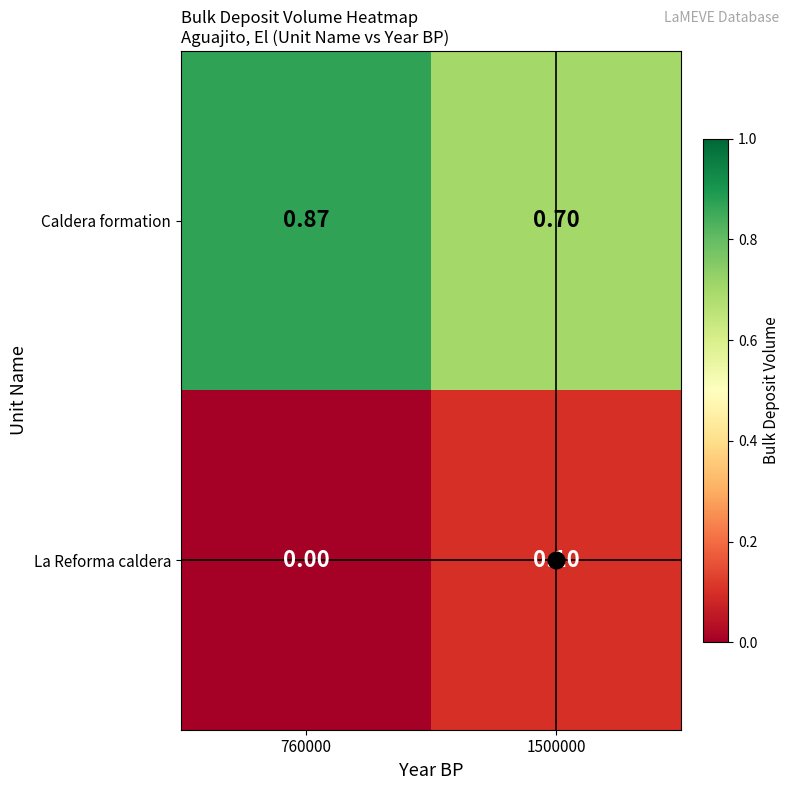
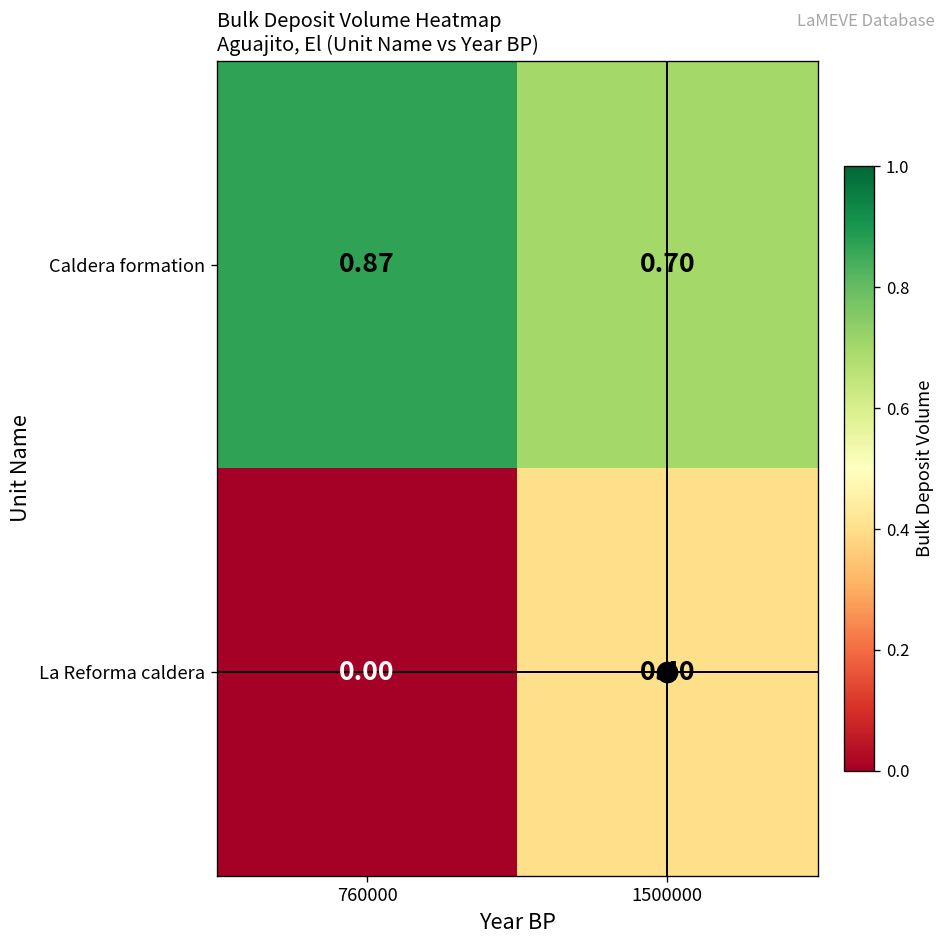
  {
    "Caldera formation": {
      "760000": 0.87,
      "1500000": 0.70
    },
    "La Reforma caldera": {
      "760000": 0.00,
-     "1500000": 0.10
+     "1500000": 0.40
    }
  }
